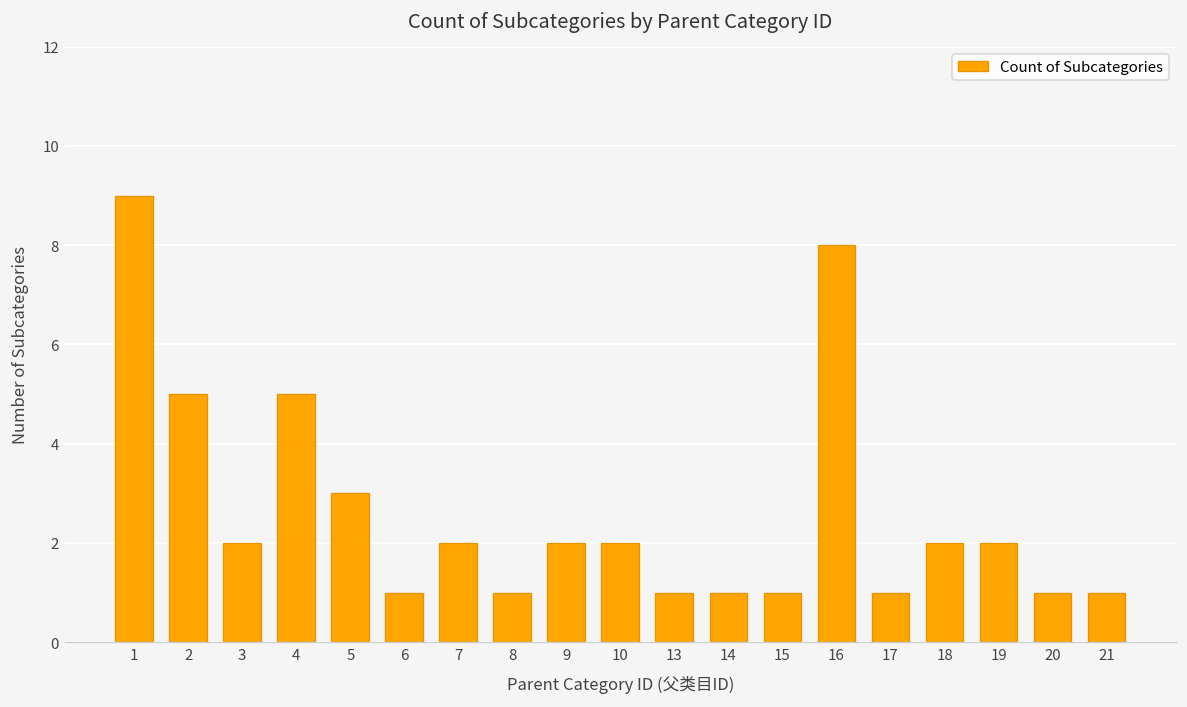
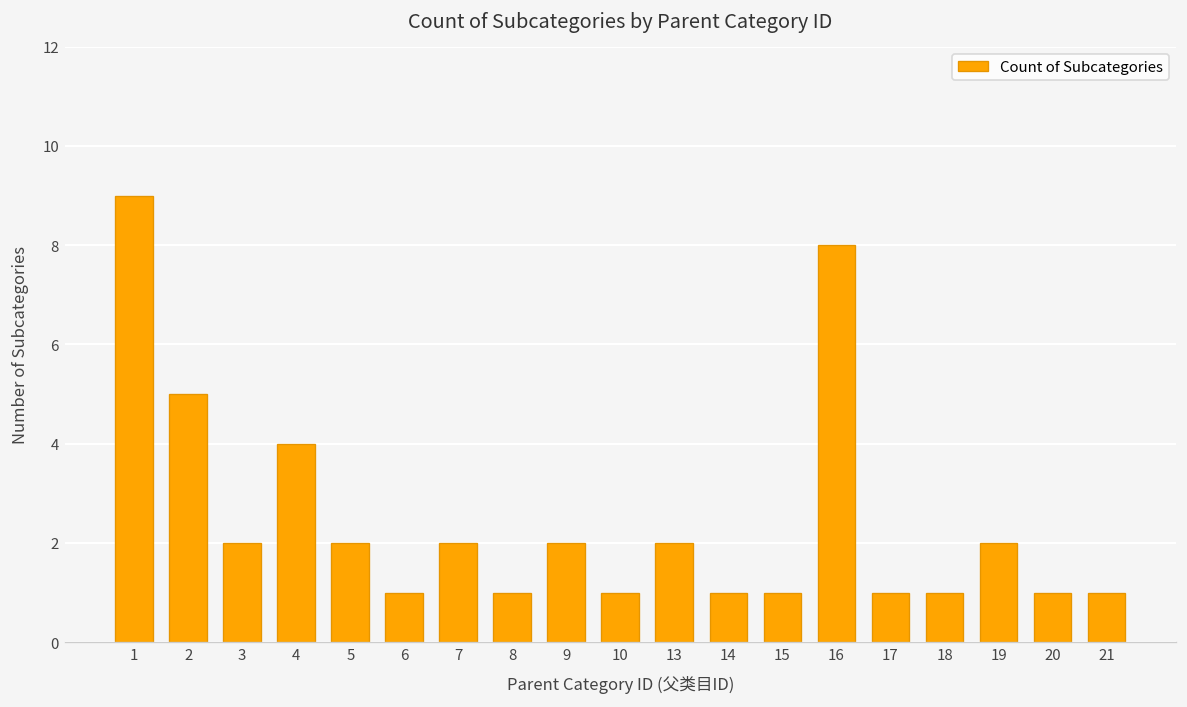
  {
    "1": 9,
    "2": 5,
    "3": 2,
-   "4": 5,
-   "5": 3,
+   "4": 4,
+   "5": 2,
    "6": 1,
    "7": 2,
    "8": 1,
    "9": 2,
-   "10": 2,
-   "13": 1,
+   "10": 1,
+   "13": 2,
    "14": 1,
    "15": 1,
    "16": 8,
    "17": 1,
-   "18": 2,
+   "18": 1,
    "19": 2,
    "20": 1,
    "21": 1
  }
